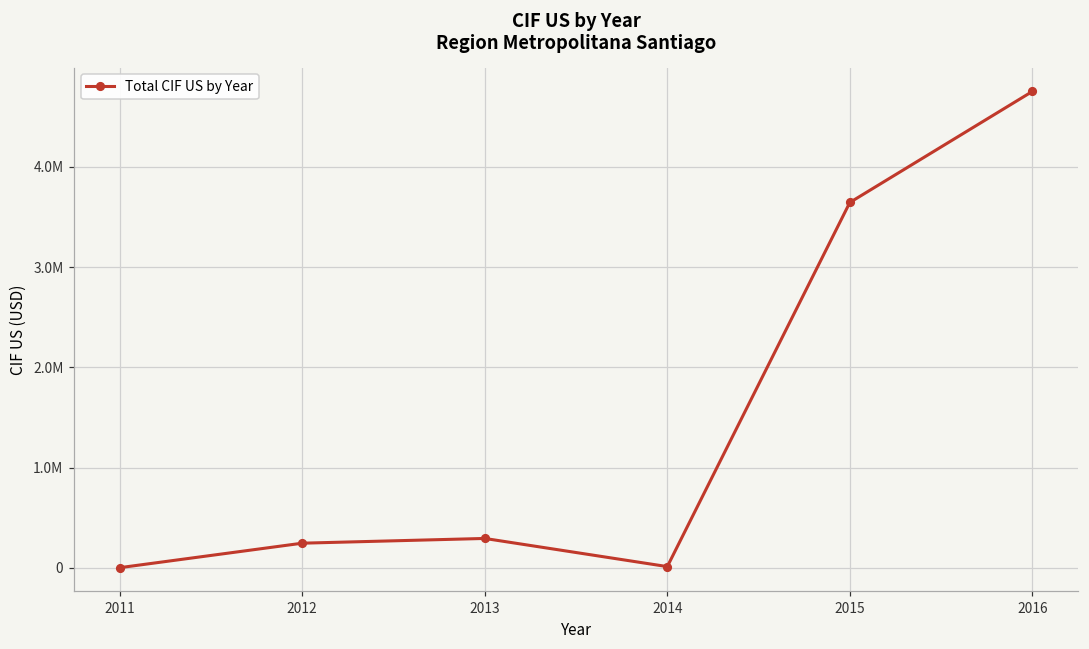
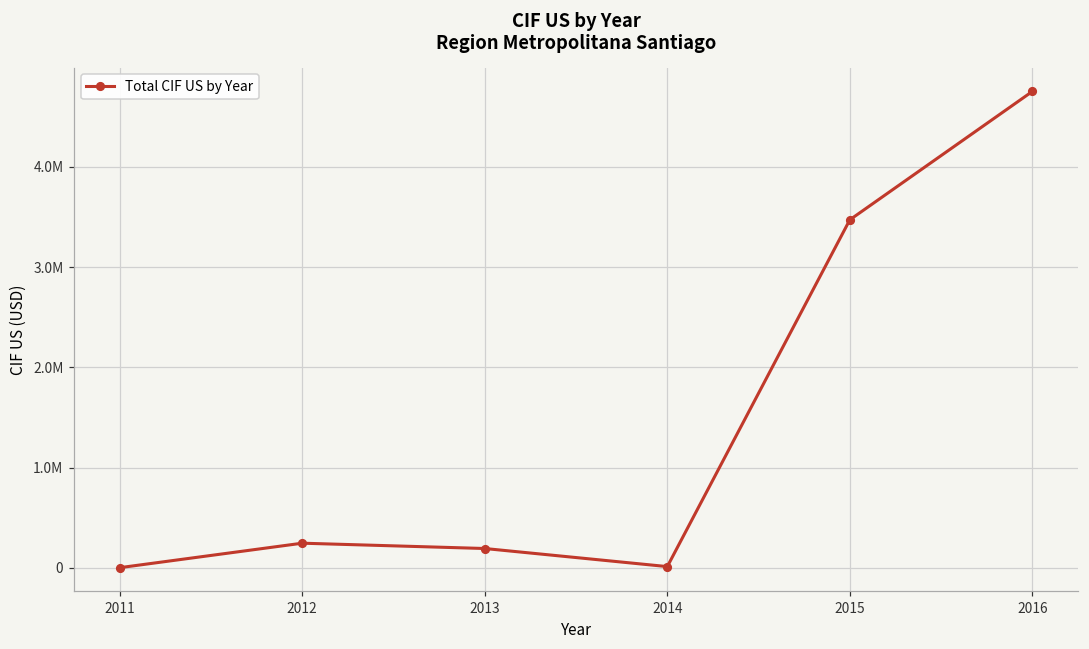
  {
    "2011": 0,
    "2012": 200000,
-   "2013": 300000,
+   "2013": 200000,
    "2014": 0,
-   "2015": 3600000,
+   "2015": 3500000,
    "2016": 4800000
  }
